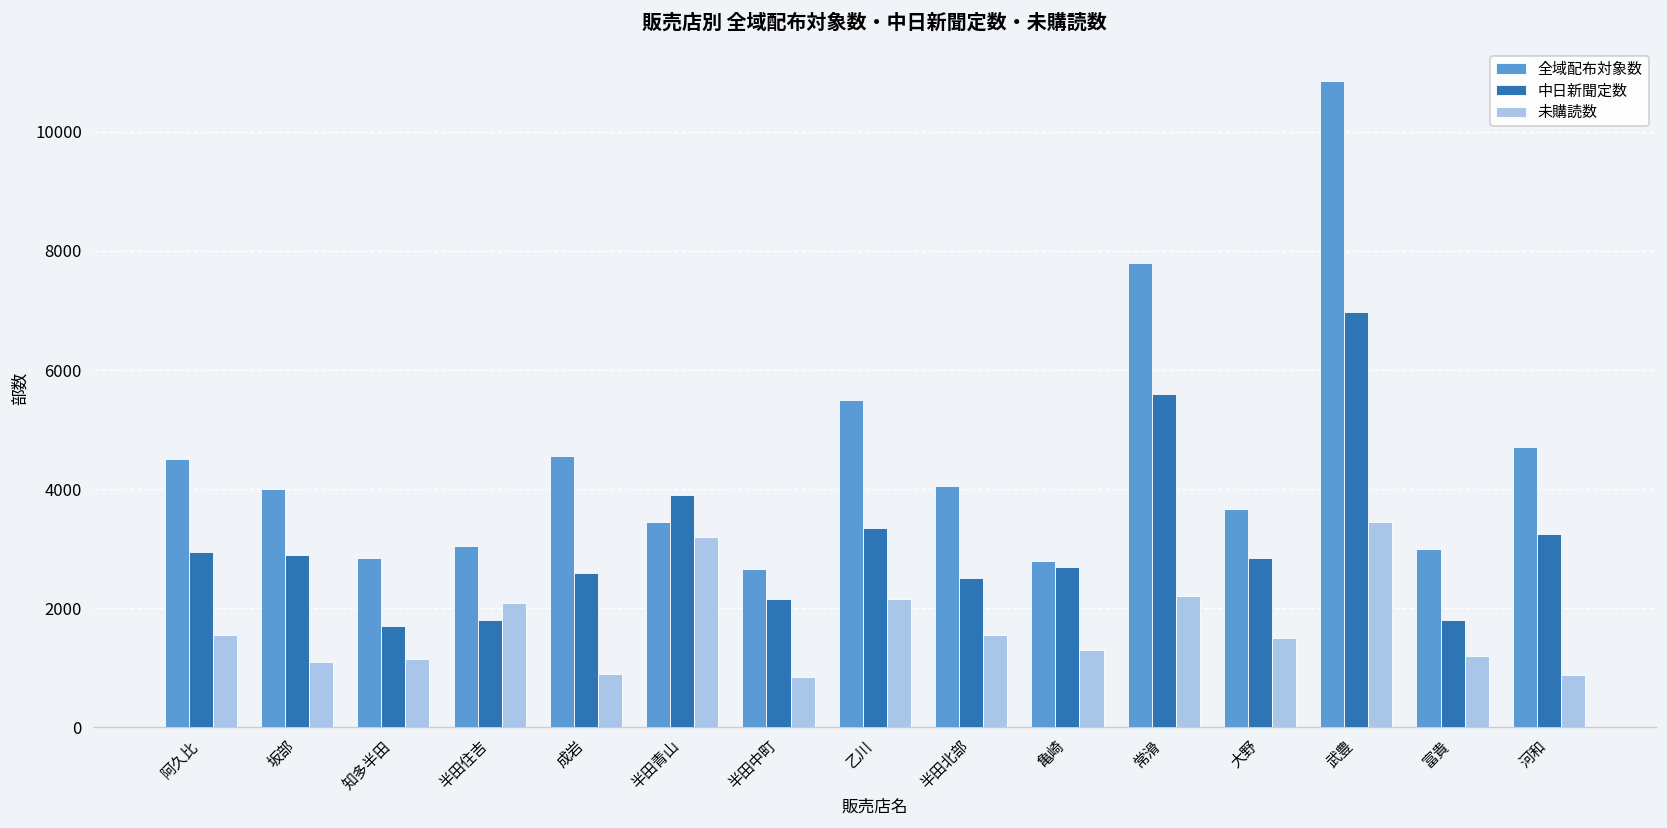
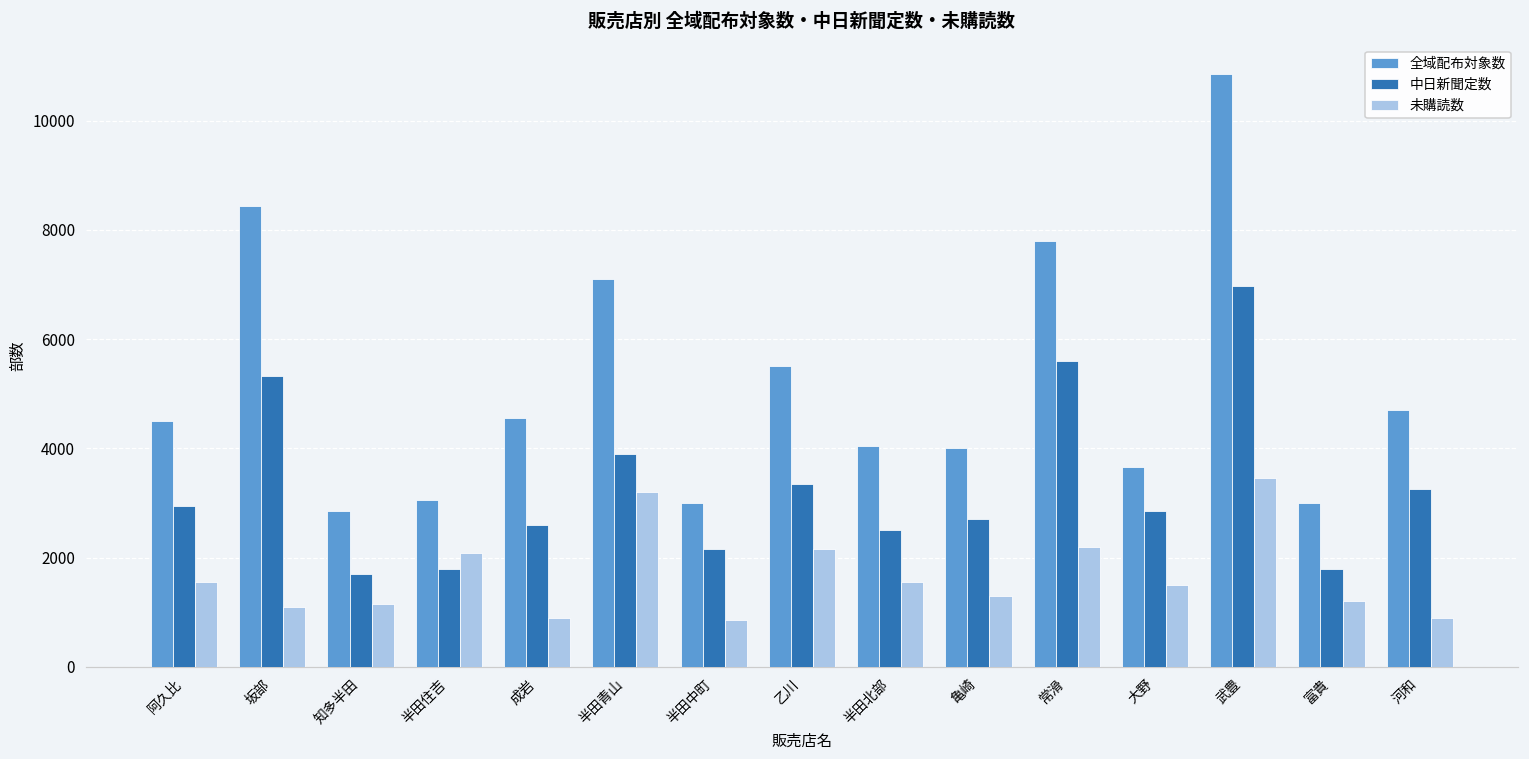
  {
    "全域配布対象数": {
      "阿久比": 4500,
-     "坂部": 4000,
+     "坂部": 8400,
      "知多半田": 2900,
      "半田住吉": 3100,
      "成岩": 4600,
-     "半田青山": 3400,
-     "半田中町": 2700,
+     "半田青山": 7100,
+     "半田中町": 3000,
      "乙川": 5500,
      "半田北部": 4100,
-     "亀崎": 2800,
+     "亀崎": 4000,
      "常滑": 7800,
      "大野": 3700,
      "武豊": 10900,
      "富貴": 3000,
      "河和": 4700
    },
    "中日新聞定数": {
      "阿久比": 3000,
-     "坂部": 2900,
+     "坂部": 5300,
      "知多半田": 1700,
      "半田住吉": 1800,
      "成岩": 2600,
      "半田青山": 3900,
      "半田中町": 2200,
      "乙川": 3400,
      "半田北部": 2500,
      "亀崎": 2700,
      "常滑": 5600,
      "大野": 2900,
      "武豊": 7000,
      "富貴": 1800,
      "河和": 3300
    },
    "未購読数": {
      "阿久比": 1600,
      "坂部": 1100,
      "知多半田": 1200,
      "半田住吉": 2100,
      "成岩": 900,
      "半田青山": 3200,
      "半田中町": 900,
      "乙川": 2200,
      "半田北部": 1600,
      "亀崎": 1300,
      "常滑": 2200,
      "大野": 1500,
      "武豊": 3500,
      "富貴": 1200,
      "河和": 900
    }
  }
